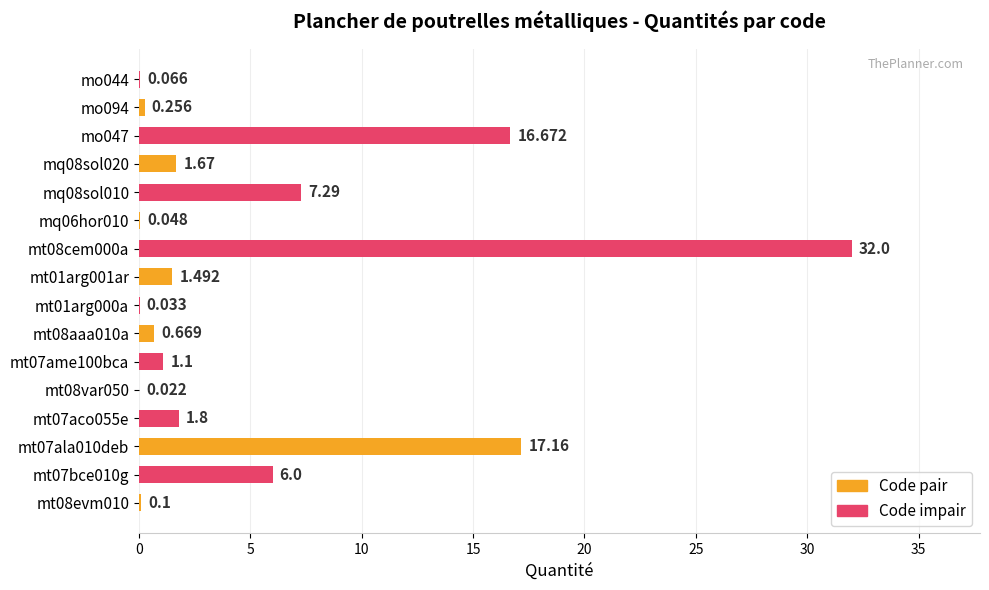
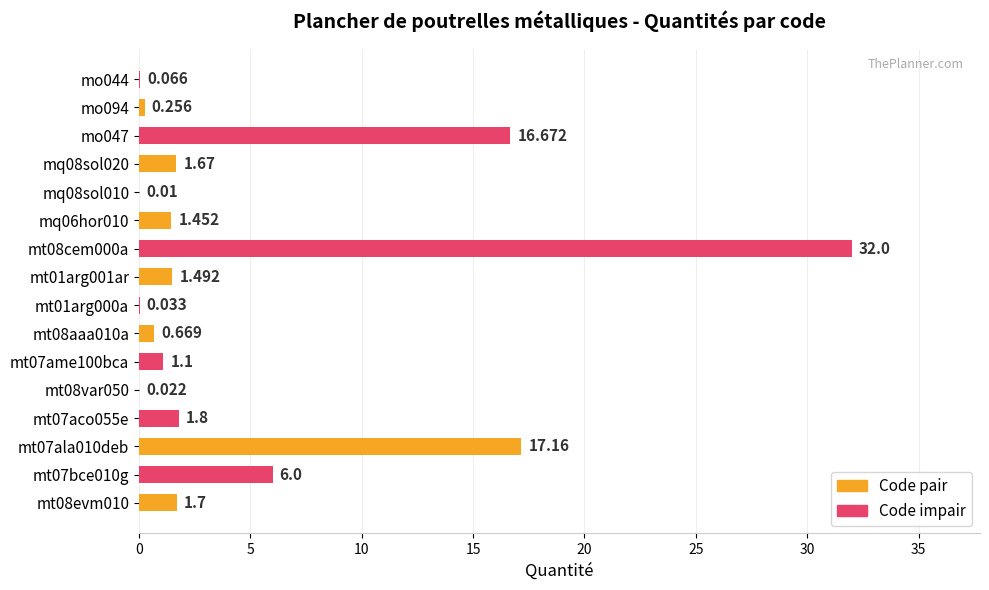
  {
    "mo044": 0.066,
    "mo094": 0.256,
    "mo047": 16.672,
    "mq08sol020": 1.67,
-   "mq08sol010": 7.29,
-   "mq06hor010": 0.048,
+   "mq08sol010": 0.01,
+   "mq06hor010": 1.452,
    "mt08cem000a": 32.0,
    "mt01arg001ar": 1.492,
    "mt01arg000a": 0.033,
    "mt08aaa010a": 0.669,
    "mt07ame100bca": 1.1,
    "mt08var050": 0.022,
    "mt07aco055e": 1.8,
    "mt07ala010deb": 17.16,
    "mt07bce010g": 6.0,
-   "mt08evm010": 0.1
+   "mt08evm010": 1.7
  }
